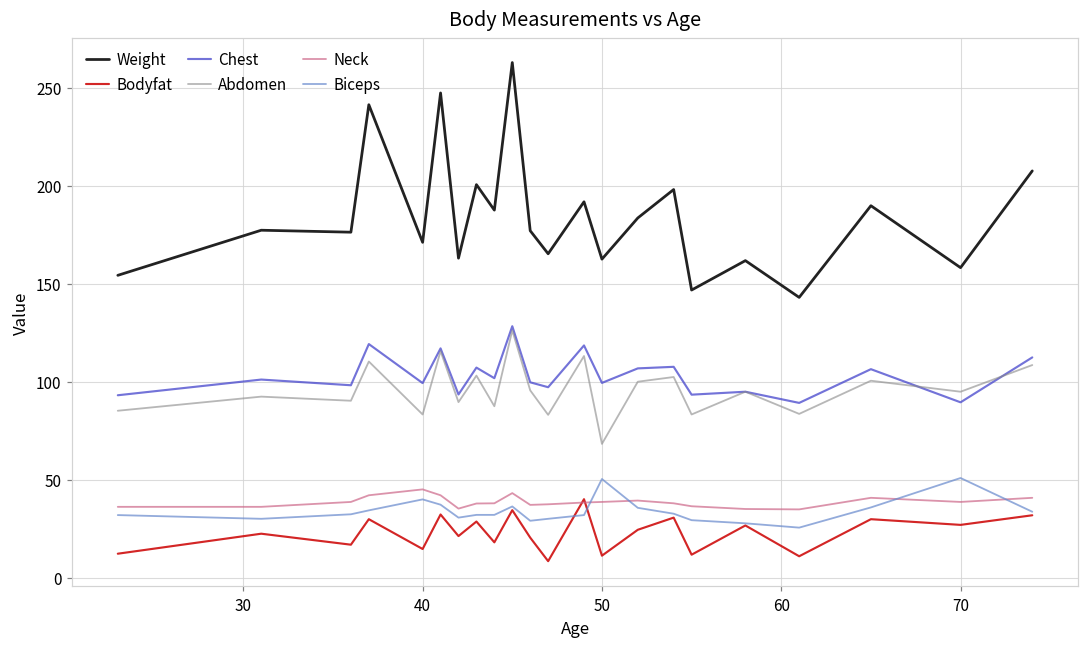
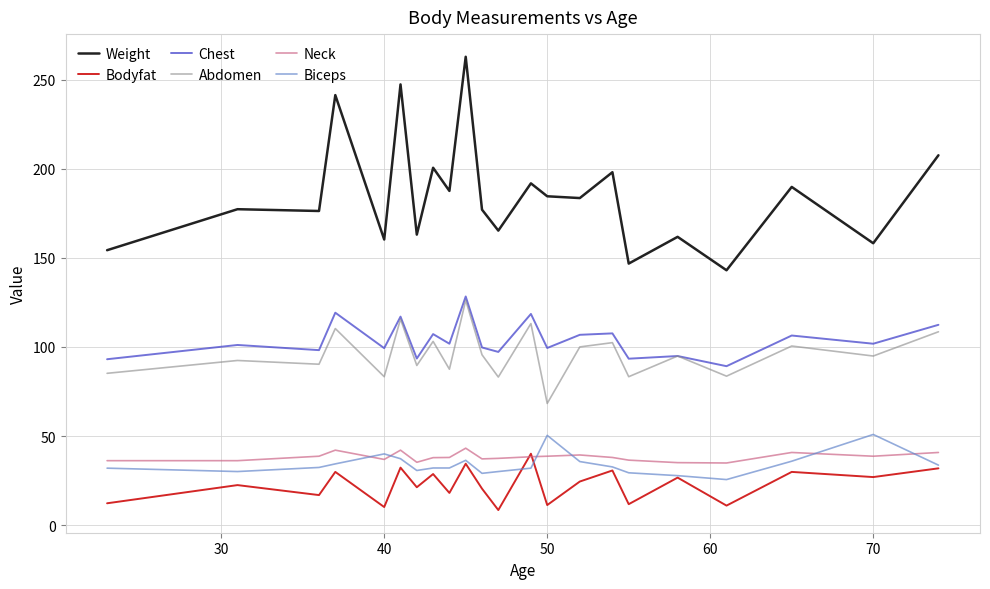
  {
    "Weight": {
-     "40": 171,
-     "50": 163,
+     "40": 160,
+     "50": 185,
      "70": 158
    },
    "Bodyfat": {
-     "40": 15,
+     "40": 10,
      "50": 11,
      "70": 27
    },
    "Chest": {
      "40": 99,
      "50": 99,
-     "70": 90
+     "70": 102
    },
    "Abdomen": {
      "40": 83,
      "50": 68,
      "70": 95
    },
    "Neck": {
-     "40": 45,
+     "40": 37,
      "50": 39,
      "70": 39
    },
    "Biceps": {
      "40": 40,
      "50": 50,
      "70": 51
    }
  }
